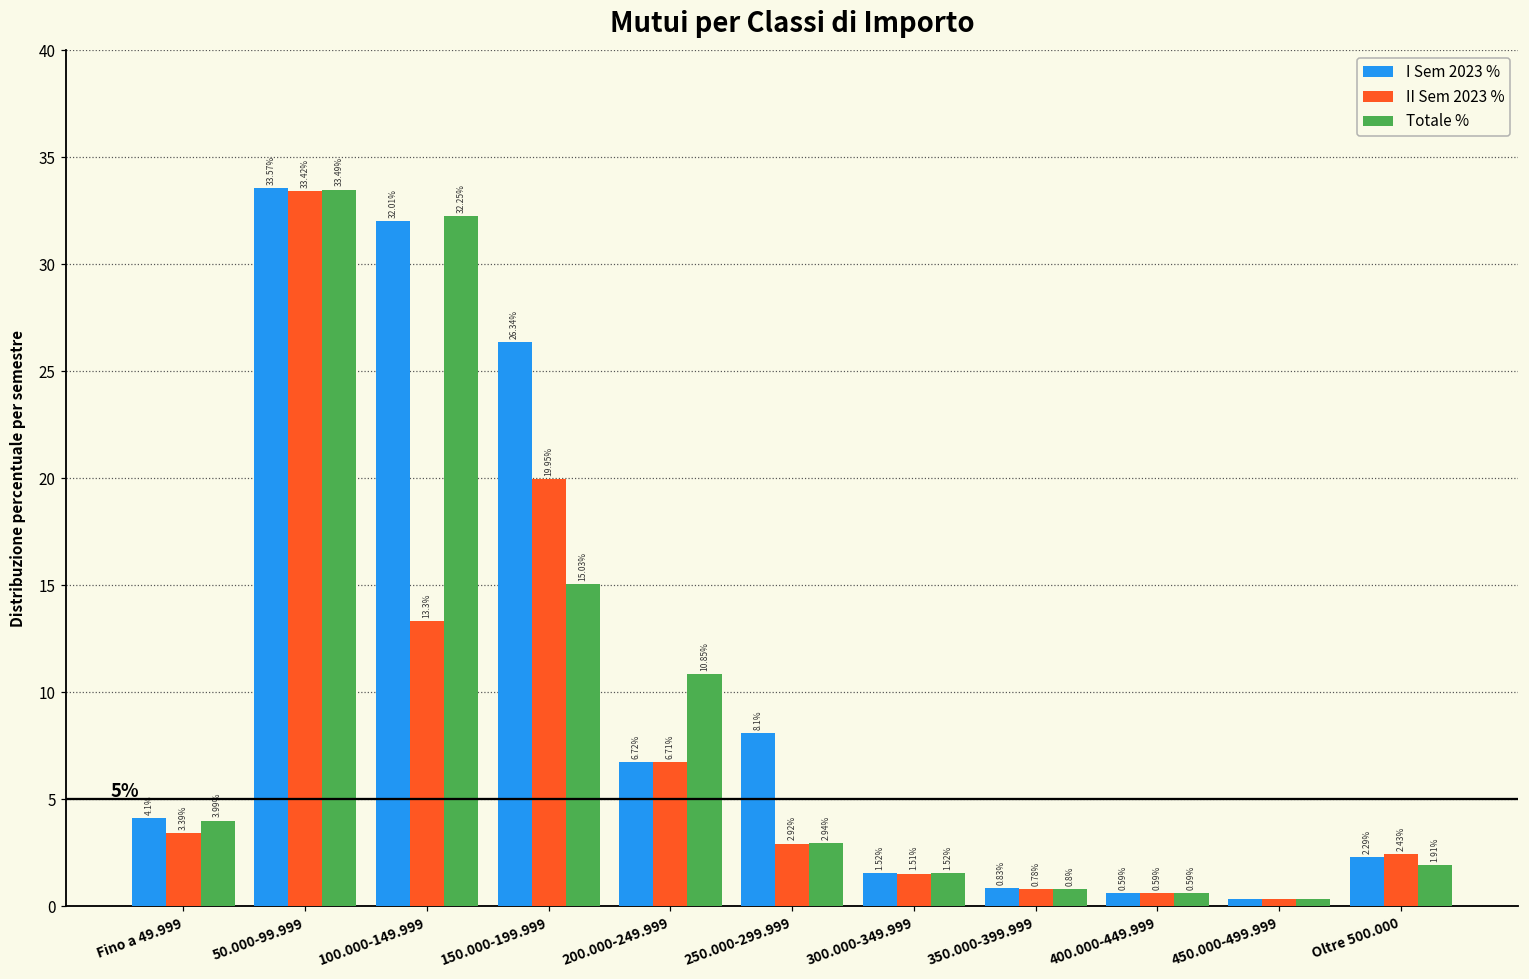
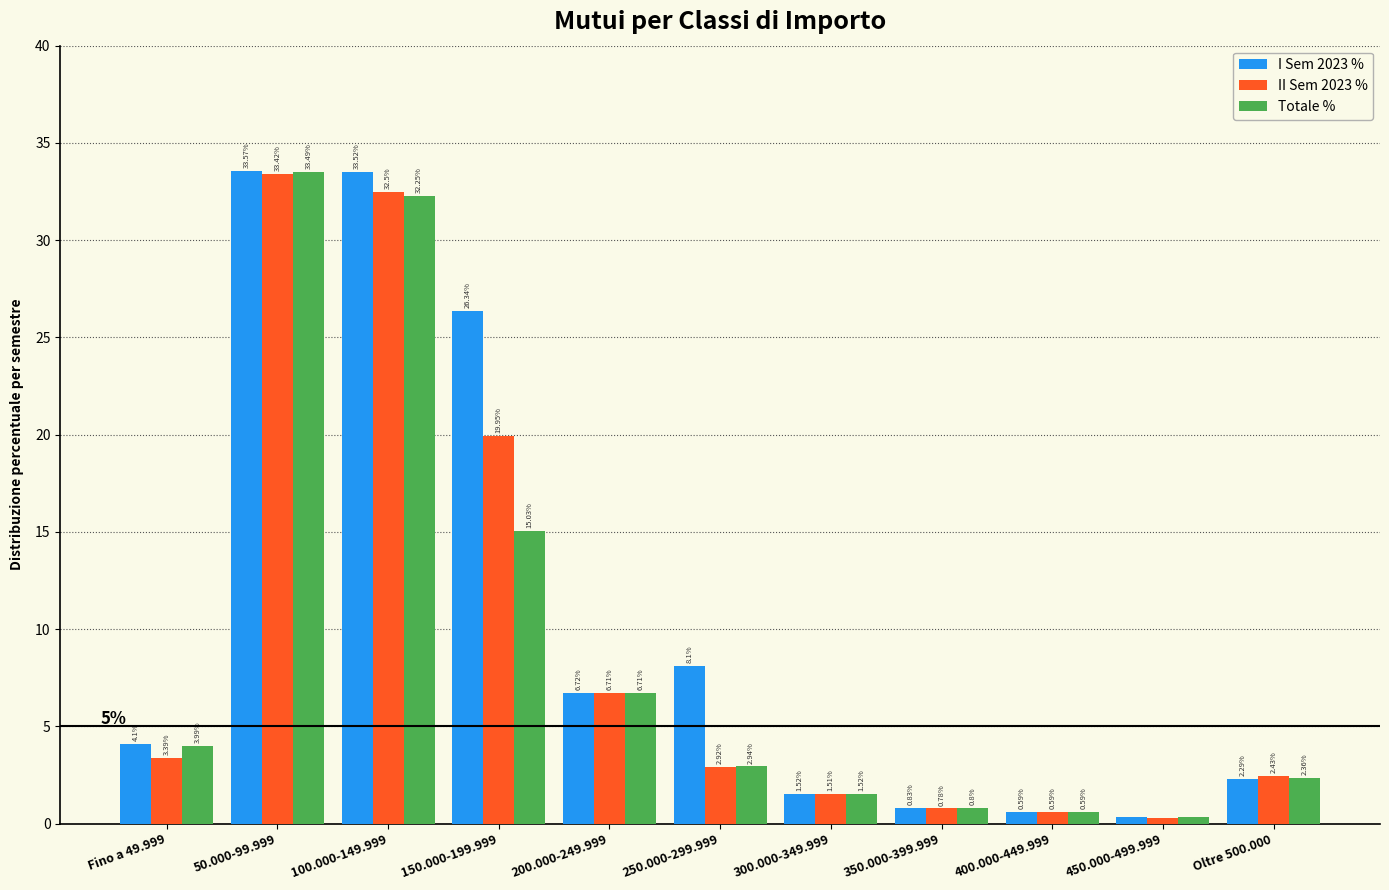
  {
    "I Sem 2023 %": {
      "Fino a 49.999": "4.1%",
      "50.000-99.999": "33.57%",
-     "100.000-149.999": "32.01%",
+     "100.000-149.999": "33.52%",
      "150.000-199.999": "26.34%",
      "200.000-249.999": "6.72%",
      "250.000-299.999": "8.1%",
      "300.000-349.999": "1.52%",
      "350.000-399.999": "0.83%",
      "400.000-449.999": "0.59%",
      "Oltre 500.000": "2.29%"
    },
    "II Sem 2023 %": {
      "Fino a 49.999": "3.39%",
      "50.000-99.999": "33.42%",
-     "100.000-149.999": "13.3%",
+     "100.000-149.999": "32.5%",
      "150.000-199.999": "19.95%",
      "200.000-249.999": "6.71%",
      "250.000-299.999": "2.92%",
      "300.000-349.999": "1.51%",
      "350.000-399.999": "0.78%",
      "400.000-449.999": "0.59%",
      "Oltre 500.000": "2.43%"
    },
    "Totale %": {
      "Fino a 49.999": "3.99%",
      "50.000-99.999": "33.49%",
      "100.000-149.999": "32.25%",
      "150.000-199.999": "15.03%",
-     "200.000-249.999": "10.85%",
+     "200.000-249.999": "6.71%",
      "250.000-299.999": "2.94%",
      "300.000-349.999": "1.52%",
      "350.000-399.999": "0.8%",
      "400.000-449.999": "0.59%",
-     "Oltre 500.000": "1.91%"
+     "Oltre 500.000": "2.36%"
    }
  }
